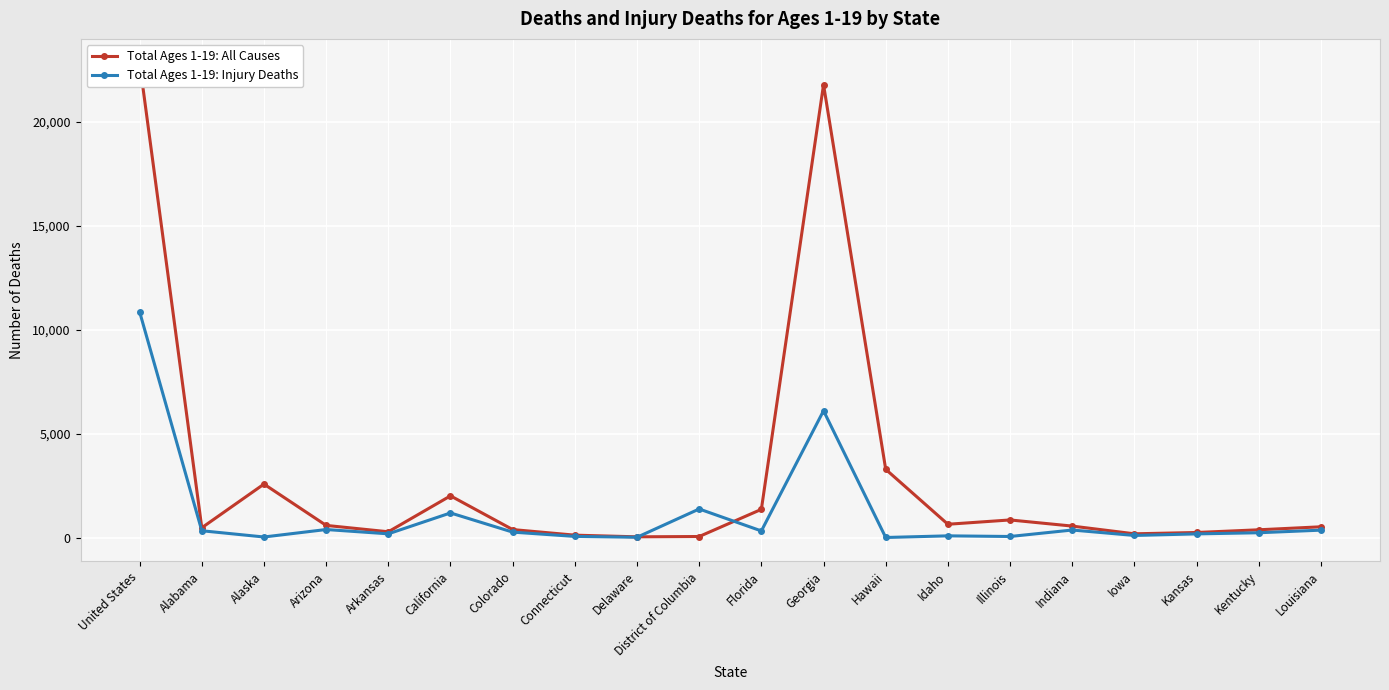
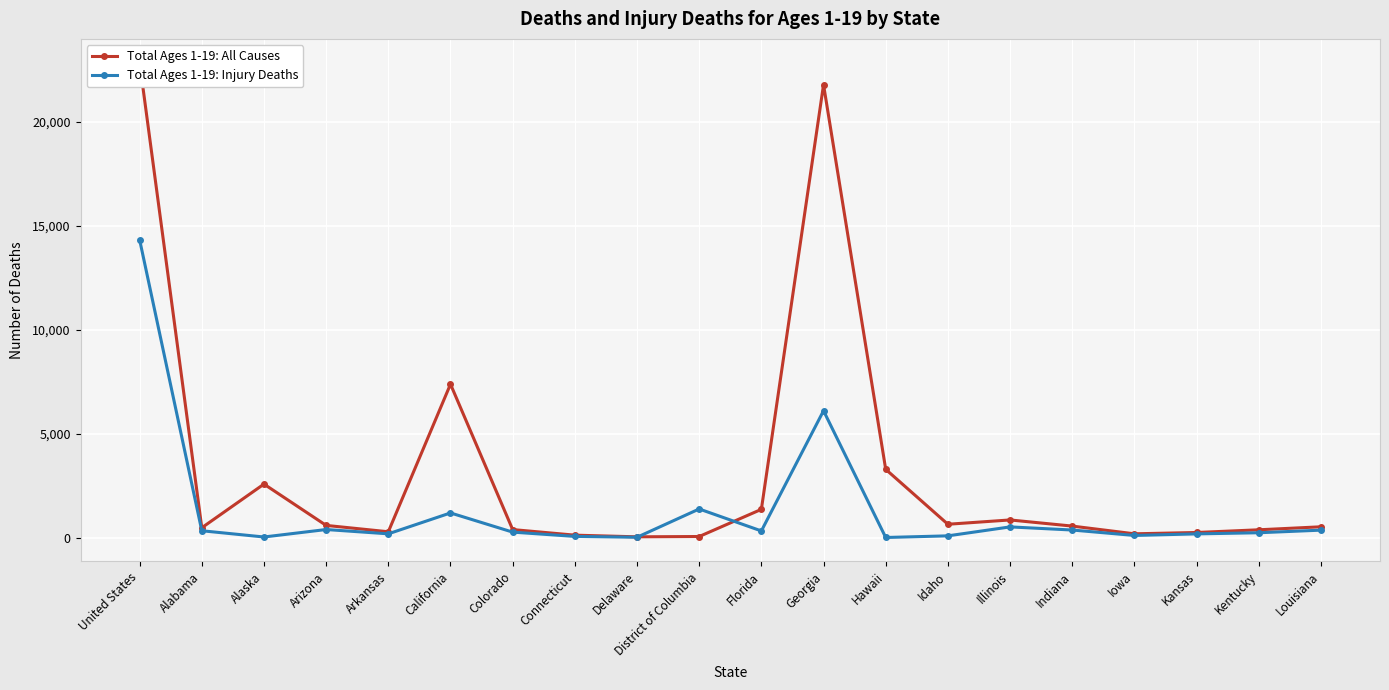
  {
    "Total Ages 1-19: All Causes": {
      "Alabama": "500",
      "Alaska": "2,600",
      "Arizona": "600",
-     "California": "2,000",
+     "California": "7,400",
      "District of Columbia": "100",
      "Florida": "1,400",
      "Georgia": "21,800",
      "Hawaii": "3,300",
      "Idaho": "700",
      "Illinois": "900",
      "Indiana": "600",
      "Kentucky": "400",
      "Louisiana": "500"
    },
    "Total Ages 1-19: Injury Deaths": {
-     "United States": "10,900",
+     "United States": "14,300",
      "Alabama": "300",
      "Alaska": "0",
      "Arizona": "400",
      "California": "1,200",
      "District of Columbia": "1,400",
      "Florida": "300",
      "Georgia": "6,100",
      "Hawaii": "0",
      "Idaho": "100",
-     "Illinois": "100",
+     "Illinois": "500",
      "Indiana": "400",
      "Kentucky": "300",
      "Louisiana": "400"
    }
  }
